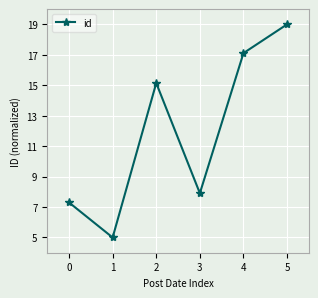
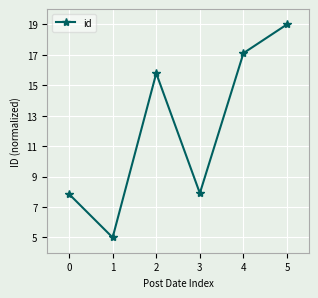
  {
-   "0": 7.3,
+   "0": 7.9,
    "1": 5.0,
-   "2": 15.1,
+   "2": 15.8,
    "3": 7.9,
    "4": 17.1,
    "5": 19.0
  }
